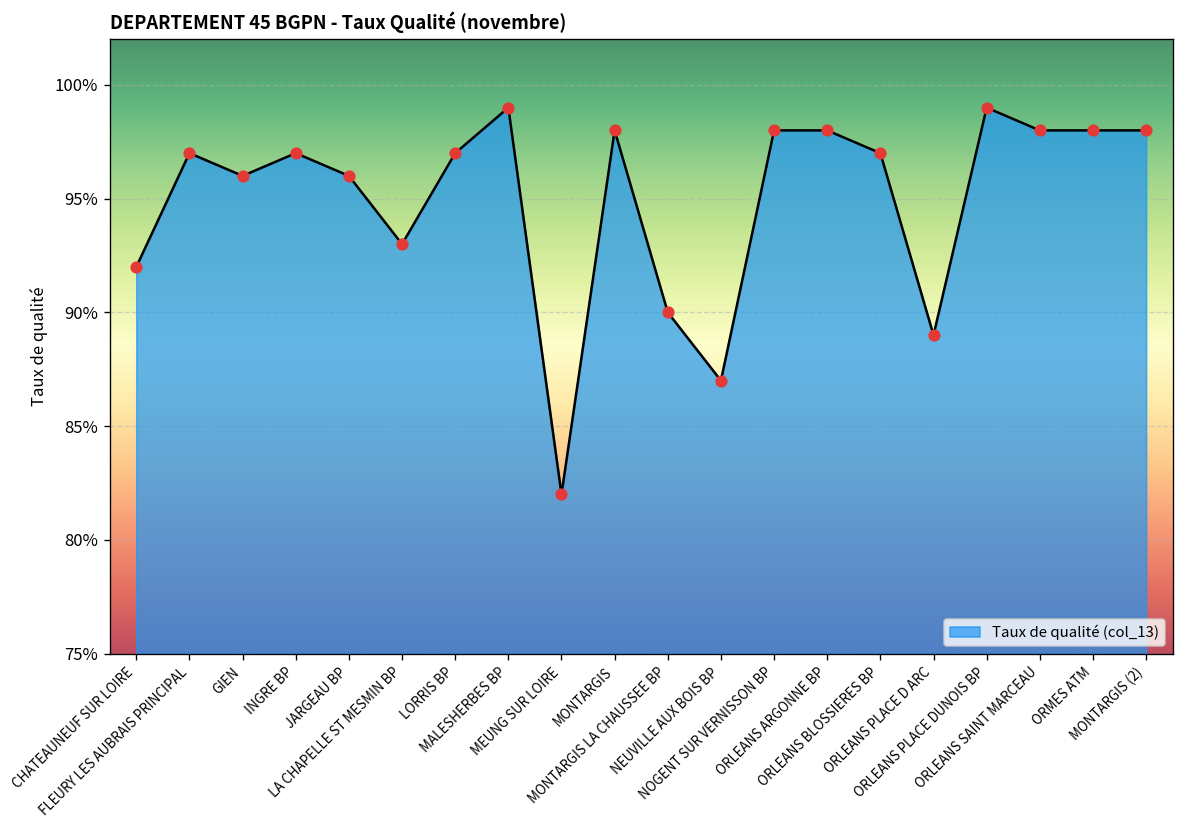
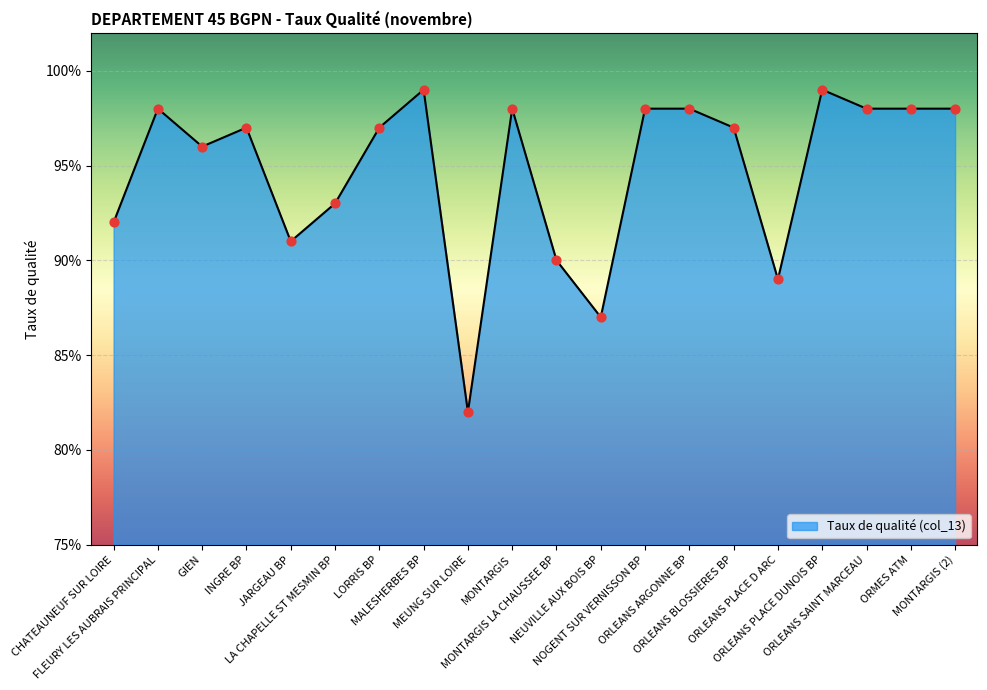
  {
    "CHATEAUNEUF SUR LOIRE": "92.0%",
-   "FLEURY LES AUBRAIS PRINCIPAL": "97.0%",
+   "FLEURY LES AUBRAIS PRINCIPAL": "98.0%",
    "GIEN": "96.0%",
    "INGRE BP": "97.0%",
-   "JARGEAU BP": "96.0%",
+   "JARGEAU BP": "91.0%",
    "LA CHAPELLE ST MESMIN BP": "93.0%",
    "LORRIS BP": "97.0%",
    "MALESHERBES BP": "99.0%",
    "MEUNG SUR LOIRE": "82.0%",
    "MONTARGIS": "98.0%",
    "MONTARGIS LA CHAUSSEE BP": "90.0%",
    "NEUVILLE AUX BOIS BP": "87.0%",
    "NOGENT SUR VERNISSON BP": "98.0%",
    "ORLEANS ARGONNE BP": "98.0%",
    "ORLEANS BLOSSIERES BP": "97.0%",
    "ORLEANS PLACE D ARC": "89.0%",
    "ORLEANS PLACE DUNOIS BP": "99.0%",
    "ORLEANS SAINT MARCEAU": "98.0%",
    "ORMES ATM": "98.0%",
    "MONTARGIS (2)": "98.0%"
  }
